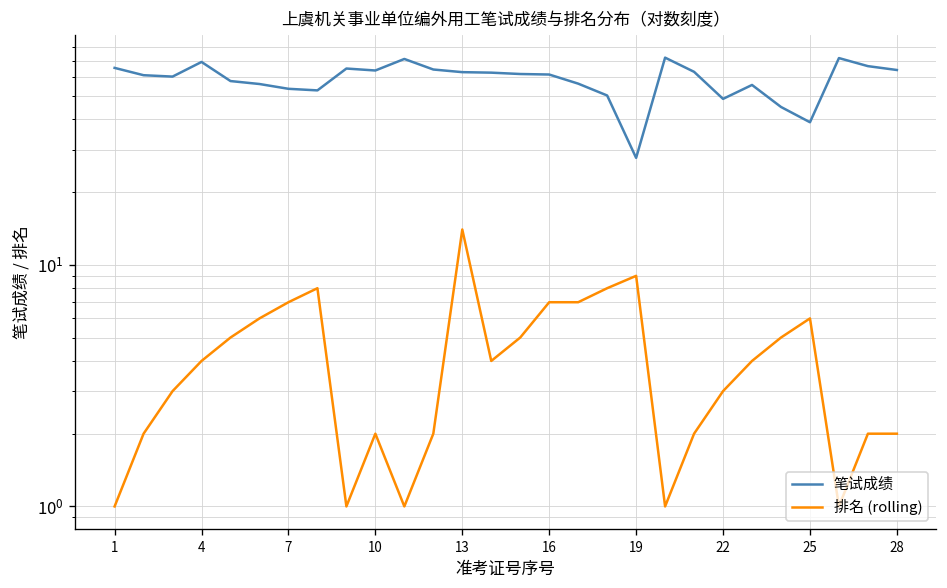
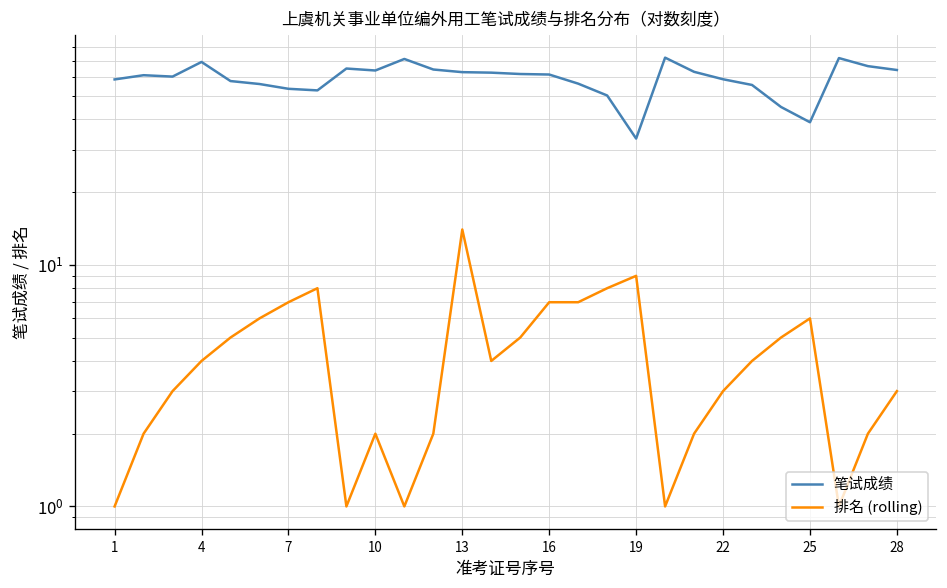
  {
    "笔试成绩": {
-     "1": 65,
+     "1": 59,
      "4": 69,
      "7": 54,
      "10": 64,
      "13": 63,
      "16": 61,
-     "19": 28,
-     "22": 49,
+     "19": 33,
+     "22": 59,
      "25": 39,
      "28": 64
    },
    "排名 (rolling)": {
      "1": 1,
      "4": 4,
      "7": 7,
      "10": 2,
      "13": 14,
      "16": 7,
      "19": 9,
      "22": 3,
      "25": 6,
-     "28": 2
+     "28": 3
    }
  }
